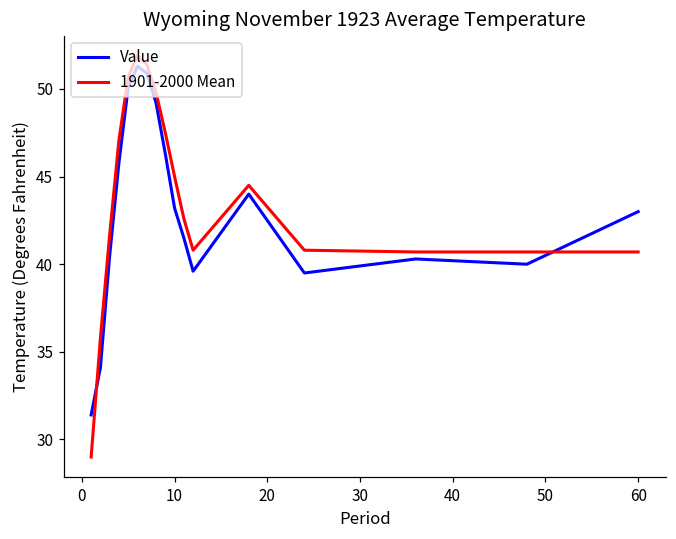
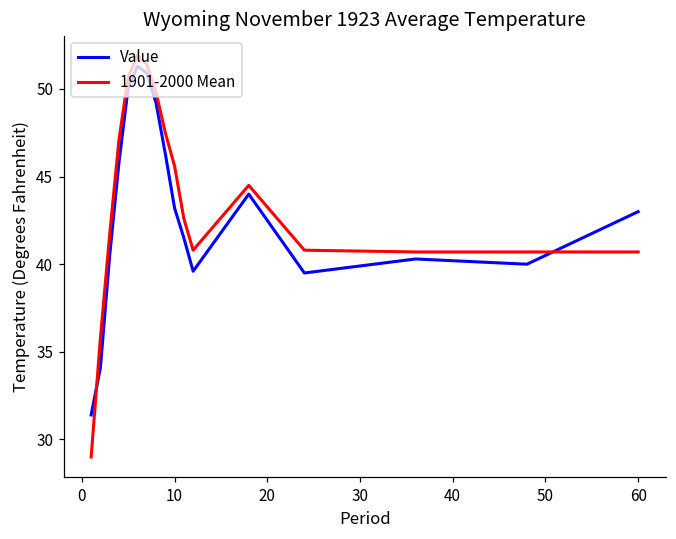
  {
    "Value": {
      "10": 43.2,
      "60": 43.0
    },
    "1901-2000 Mean": {
-     "10": 45.0,
+     "10": 45.6,
      "60": 40.7
    }
  }
